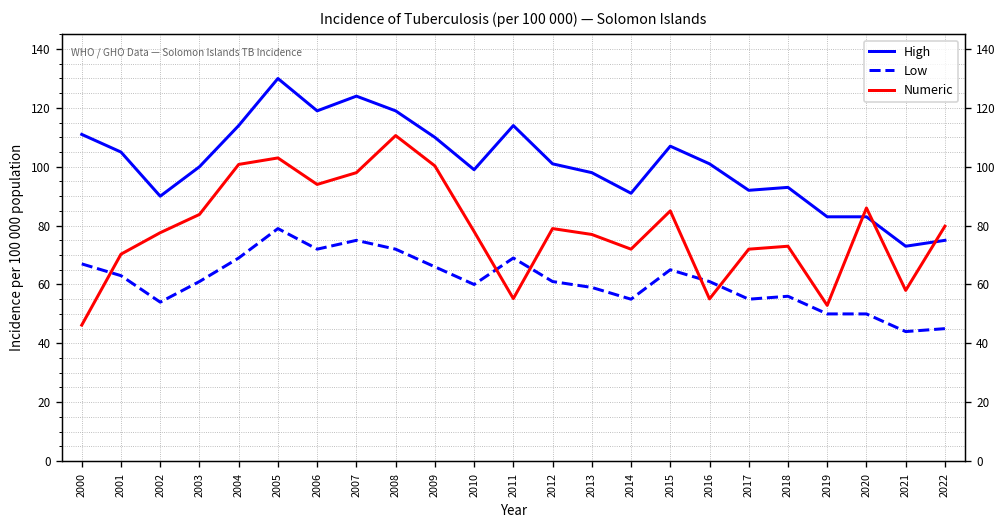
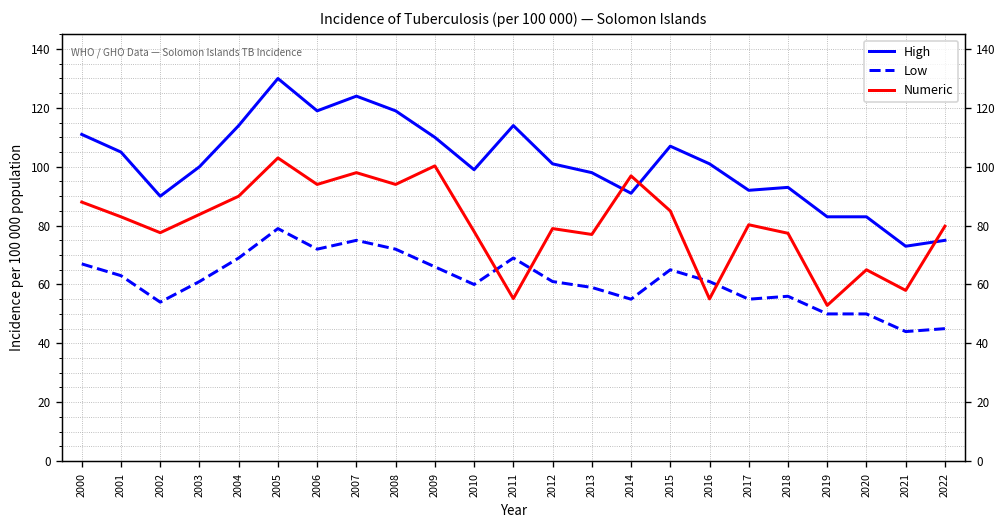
  {
    "Numeric": {
-     "2000": 46,
-     "2001": 70,
+     "2000": 88,
+     "2001": 83,
      "2002": 78,
      "2003": 84,
-     "2004": 101,
+     "2004": 90,
      "2005": 103,
      "2006": 94,
      "2007": 98,
-     "2008": 111,
+     "2008": 94,
      "2009": 100,
      "2010": 78,
      "2011": 55,
      "2012": 79,
      "2013": 77,
-     "2014": 72,
+     "2014": 97,
      "2015": 85,
      "2016": 55,
-     "2017": 72,
-     "2018": 73,
+     "2017": 80,
+     "2018": 77,
      "2019": 53,
-     "2020": 86,
+     "2020": 65,
      "2021": 58,
      "2022": 80
    }
  }
